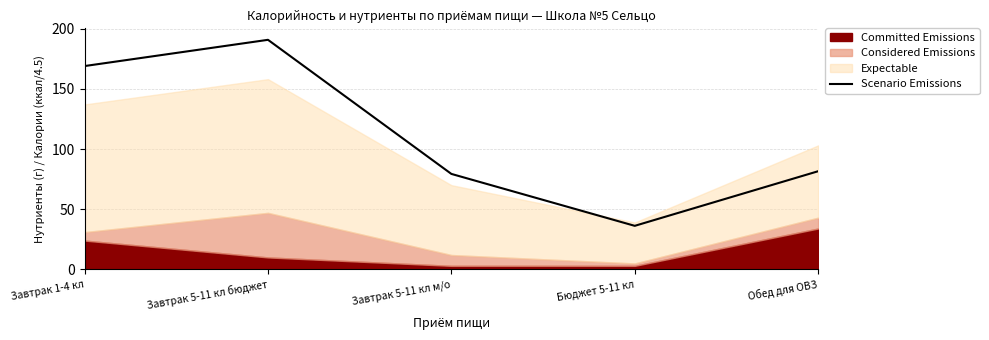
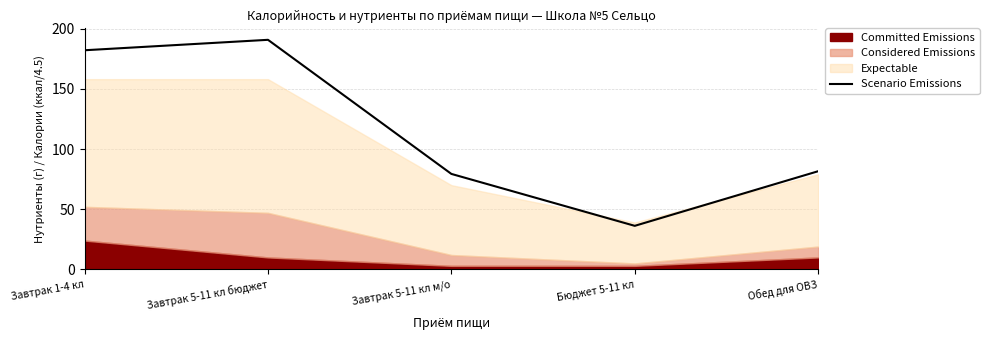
  {
    "Scenario Emissions": {
-     "Завтрак 1-4 кл": 169,
+     "Завтрак 1-4 кл": 182,
      "Завтрак 5-11 кл бюджет": 191,
      "Завтрак 5-11 кл м/о": 79,
      "Бюджет 5-11 кл": 36,
      "Обед для ОВЗ": 82
    },
    "Committed Emissions": {
      "Завтрак 1-4 кл": 24,
      "Завтрак 5-11 кл бюджет": 10,
      "Завтрак 5-11 кл м/о": 3,
-     "Обед для ОВЗ": 34
+     "Обед для ОВЗ": 10
    },
    "Considered Emissions": {
-     "Завтрак 1-4 кл": 7,
+     "Завтрак 1-4 кл": 28,
      "Завтрак 5-11 кл бюджет": 37,
      "Завтрак 5-11 кл м/о": 9,
      "Обед для ОВЗ": 9
    },
    "Expectable": {
      "Завтрак 1-4 кл": 106,
      "Завтрак 5-11 кл бюджет": 111,
      "Завтрак 5-11 кл м/о": 58,
      "Бюджет 5-11 кл": 34,
      "Обед для ОВЗ": 60
    }
  }
